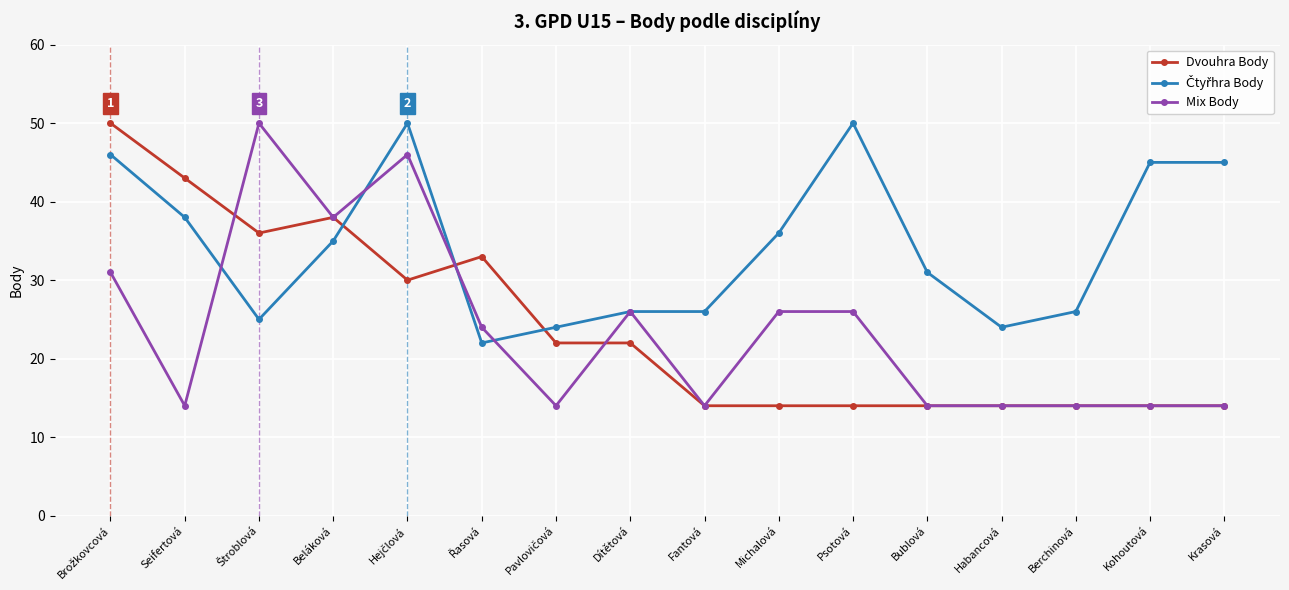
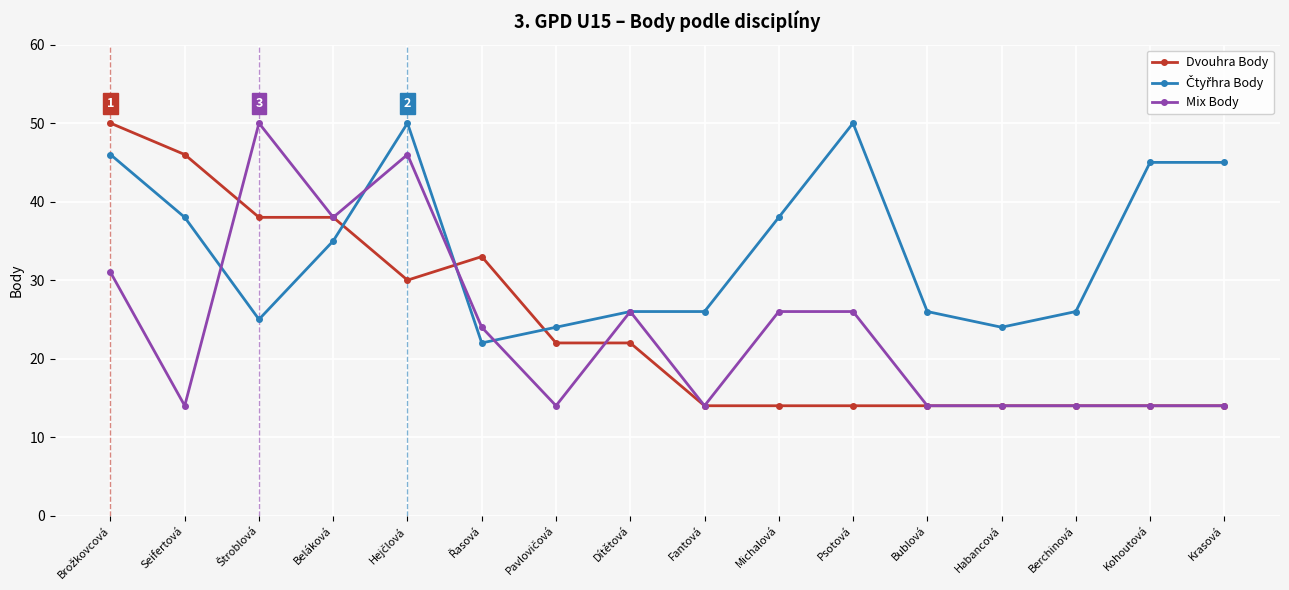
  {
    "Dvouhra Body": {
-     "Seifertová": 43,
-     "Štroblová": 36,
+     "Seifertová": 46,
+     "Štroblová": 38,
      "Hejčlová": 30,
      "Řasová": 33,
      "Pavlovičová": 22,
      "Dítětová": 22,
      "Michalová": 14,
      "Psotová": 14
    },
    "Čtyřhra Body": {
      "Brožkovcová": 46,
      "Seifertová": 38,
      "Štroblová": 25,
      "Beláková": 35,
      "Řasová": 22,
      "Pavlovičová": 24,
      "Fantová": 26,
-     "Michalová": 36,
+     "Michalová": 38,
      "Psotová": 50,
-     "Bublová": 31,
+     "Bublová": 26,
      "Habancová": 24,
      "Berchinová": 26,
      "Kohoutová": 45,
      "Krasová": 45
    },
    "Mix Body": {
      "Brožkovcová": 31,
      "Seifertová": 14,
      "Hejčlová": 46,
      "Řasová": 24,
      "Pavlovičová": 14,
      "Michalová": 26,
      "Psotová": 26
    }
  }
